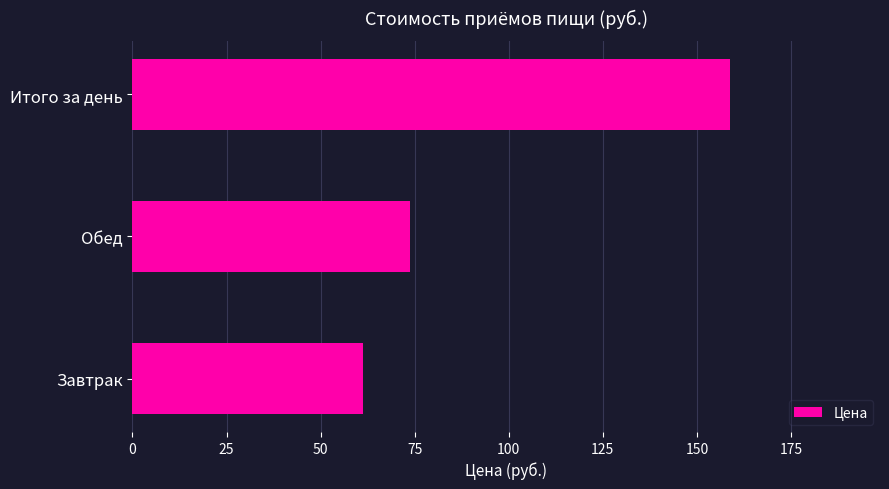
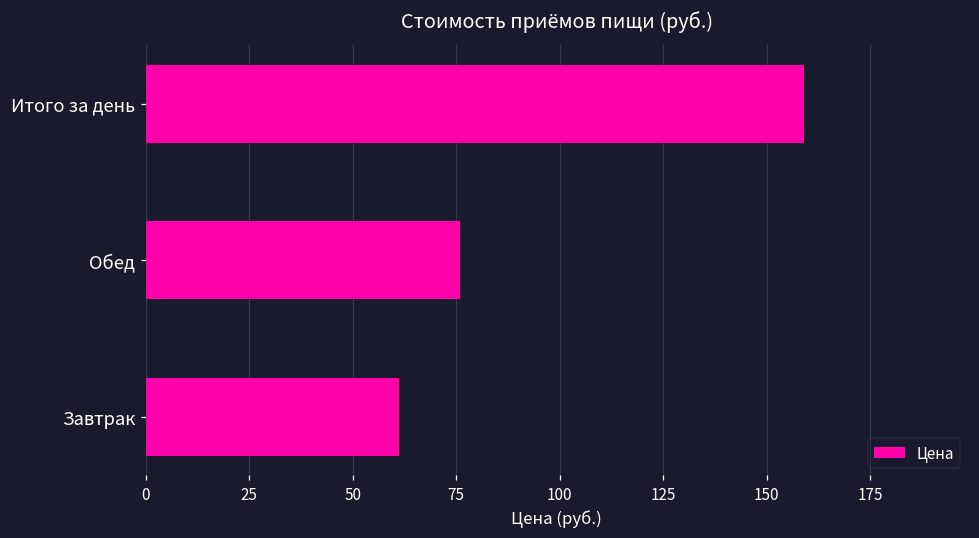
  {
    "Итого за день": 159,
-   "Обед": 74,
+   "Обед": 76,
    "Завтрак": 61
  }
